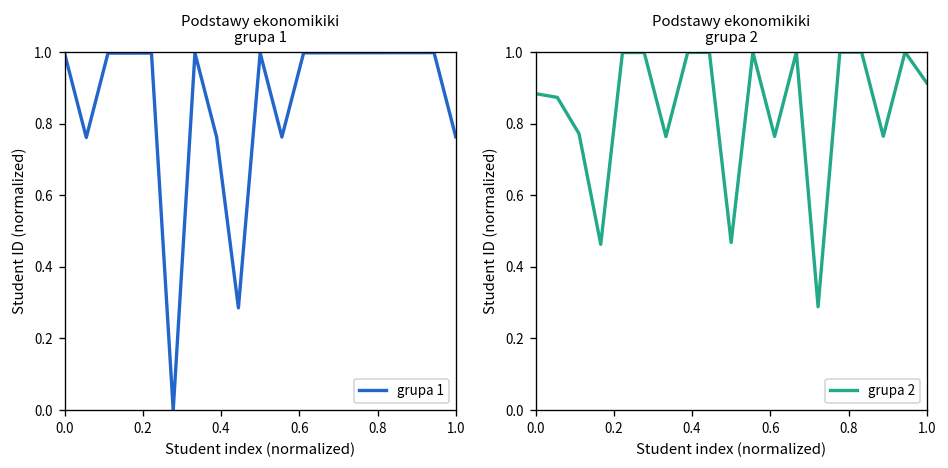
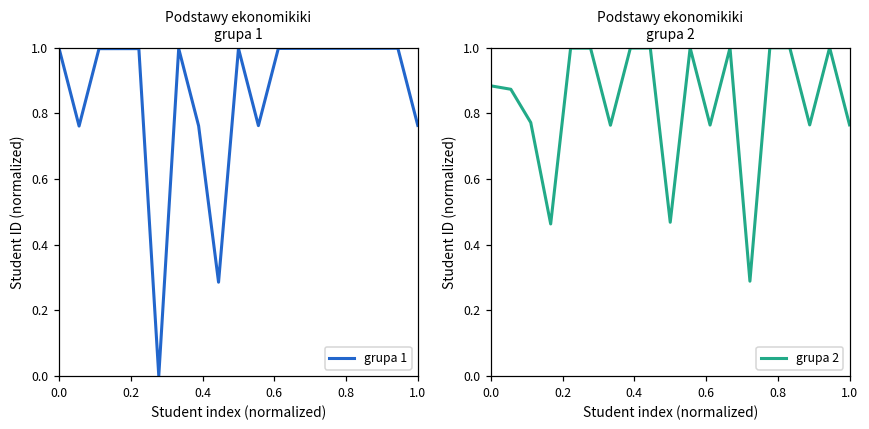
  {
    "Podstawy ekonomikiki grupa 1": {
      "0.0": 1.00,
      "1.0": 0.76
    },
    "Podstawy ekonomikiki grupa 2": {
      "0.0": 0.88,
-     "1.0": 0.91
+     "1.0": 0.76
    }
  }
